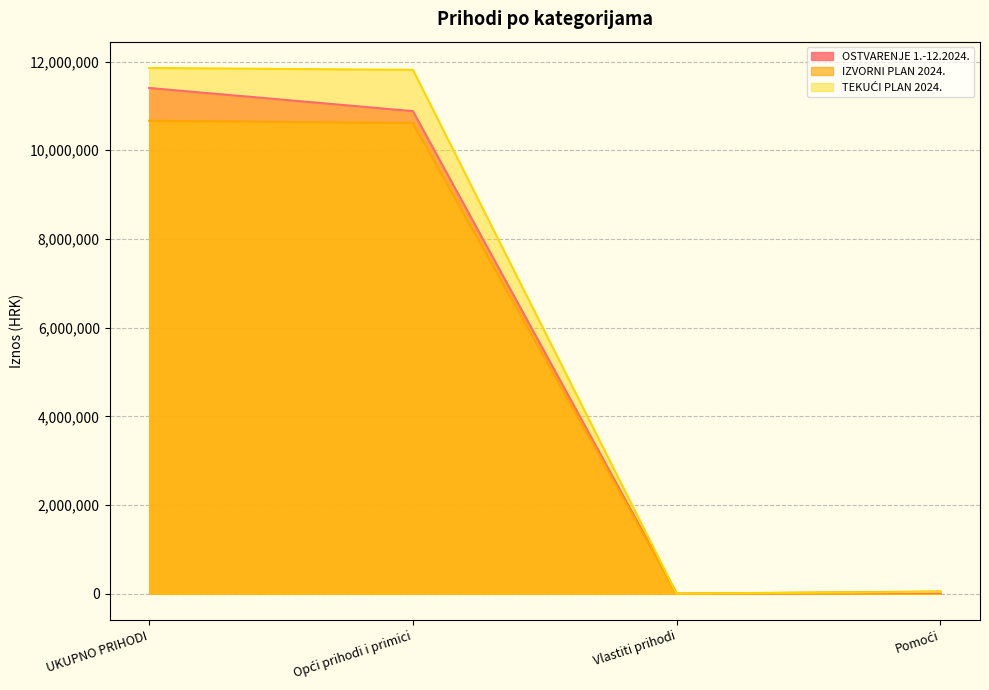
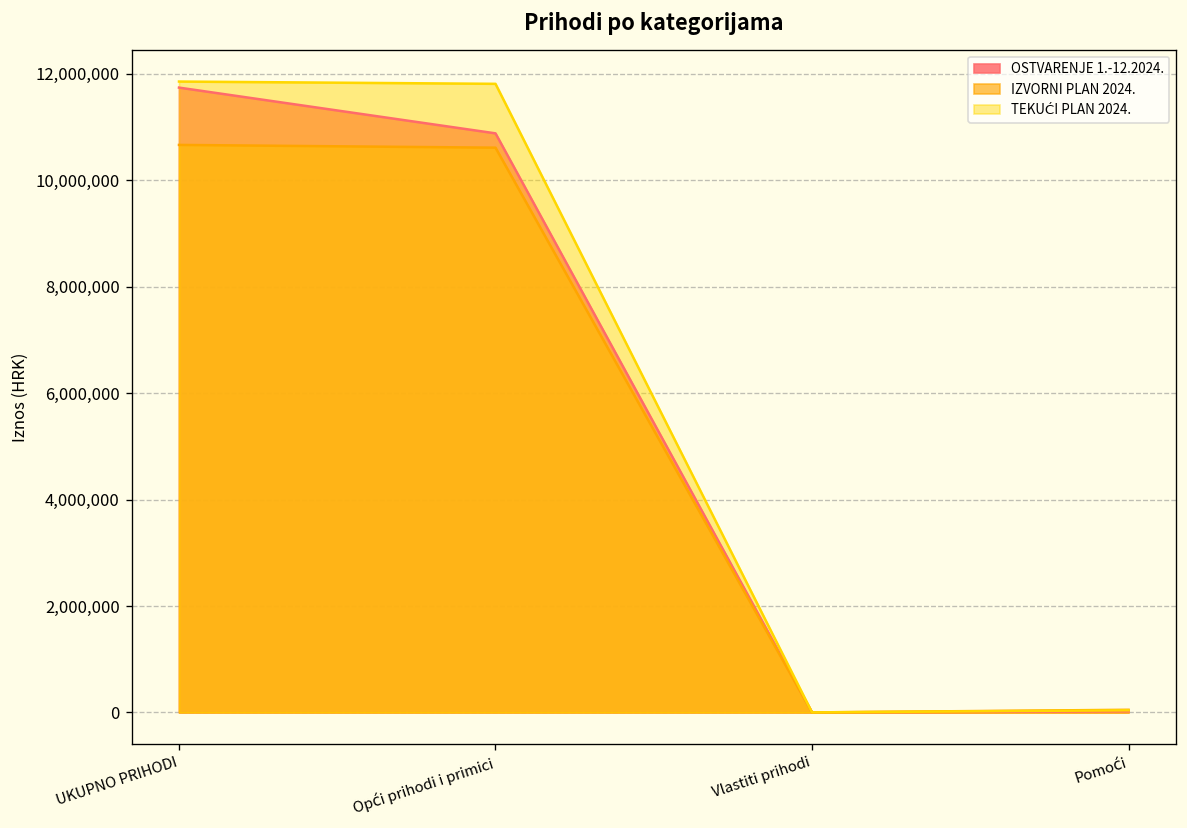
  {
    "OSTVARENJE 1.-12.2024.": {
-     "UKUPNO PRIHODI": "11,400,000",
+     "UKUPNO PRIHODI": "11,700,000",
      "Opći prihodi i primici": "10,900,000"
    }
  }
